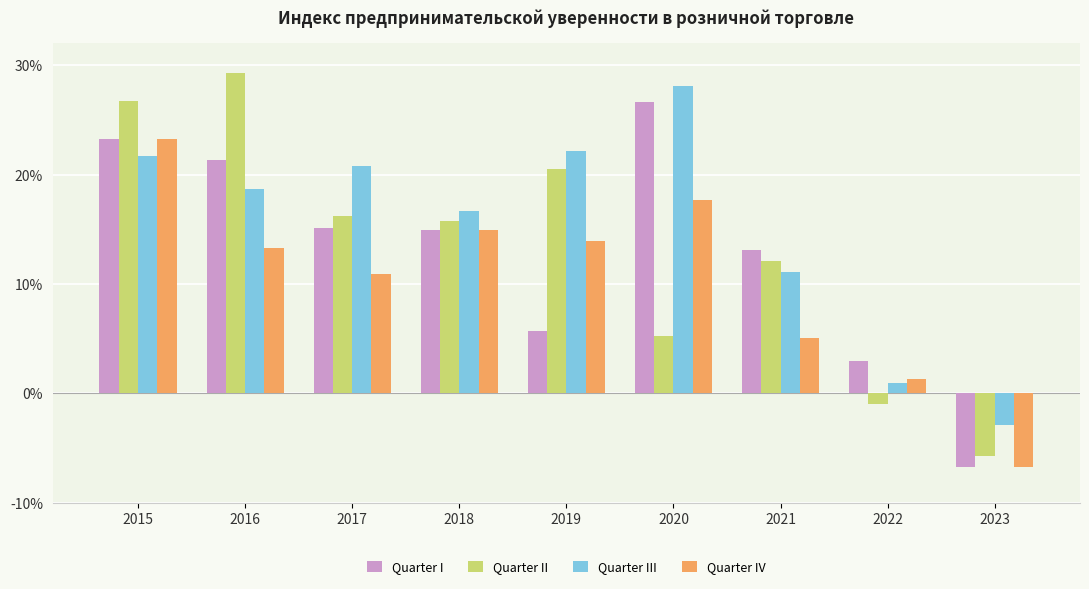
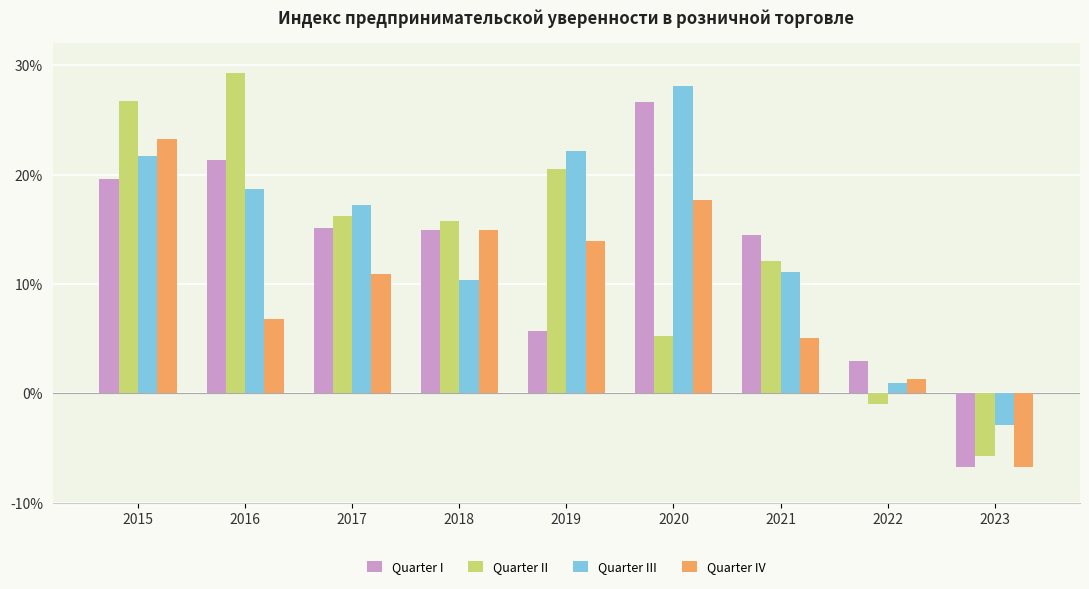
  {
    "Quarter I": {
-     "2015": "23.3%",
+     "2015": "19.6%",
      "2016": "21.3%",
      "2017": "15.1%",
      "2018": "14.9%",
      "2019": "5.7%",
      "2020": "26.6%",
-     "2021": "13.1%",
+     "2021": "14.5%",
      "2022": "2.9%",
      "2023": "-6.7%"
    },
    "Quarter II": {
      "2015": "26.7%",
      "2016": "29.3%",
      "2017": "16.2%",
      "2018": "15.8%",
      "2019": "20.5%",
      "2020": "5.2%",
      "2021": "12.1%",
      "2022": "-1.0%",
      "2023": "-5.7%"
    },
    "Quarter III": {
      "2015": "21.7%",
      "2016": "18.7%",
-     "2017": "20.8%",
-     "2018": "16.7%",
+     "2017": "17.2%",
+     "2018": "10.4%",
      "2019": "22.2%",
      "2020": "28.1%",
      "2021": "11.1%",
      "2022": "1.0%",
      "2023": "-2.9%"
    },
    "Quarter IV": {
      "2015": "23.3%",
-     "2016": "13.3%",
+     "2016": "6.8%",
      "2017": "10.9%",
      "2018": "14.9%",
      "2019": "13.9%",
      "2020": "17.7%",
      "2021": "5.1%",
      "2022": "1.3%",
      "2023": "-6.7%"
    }
  }
